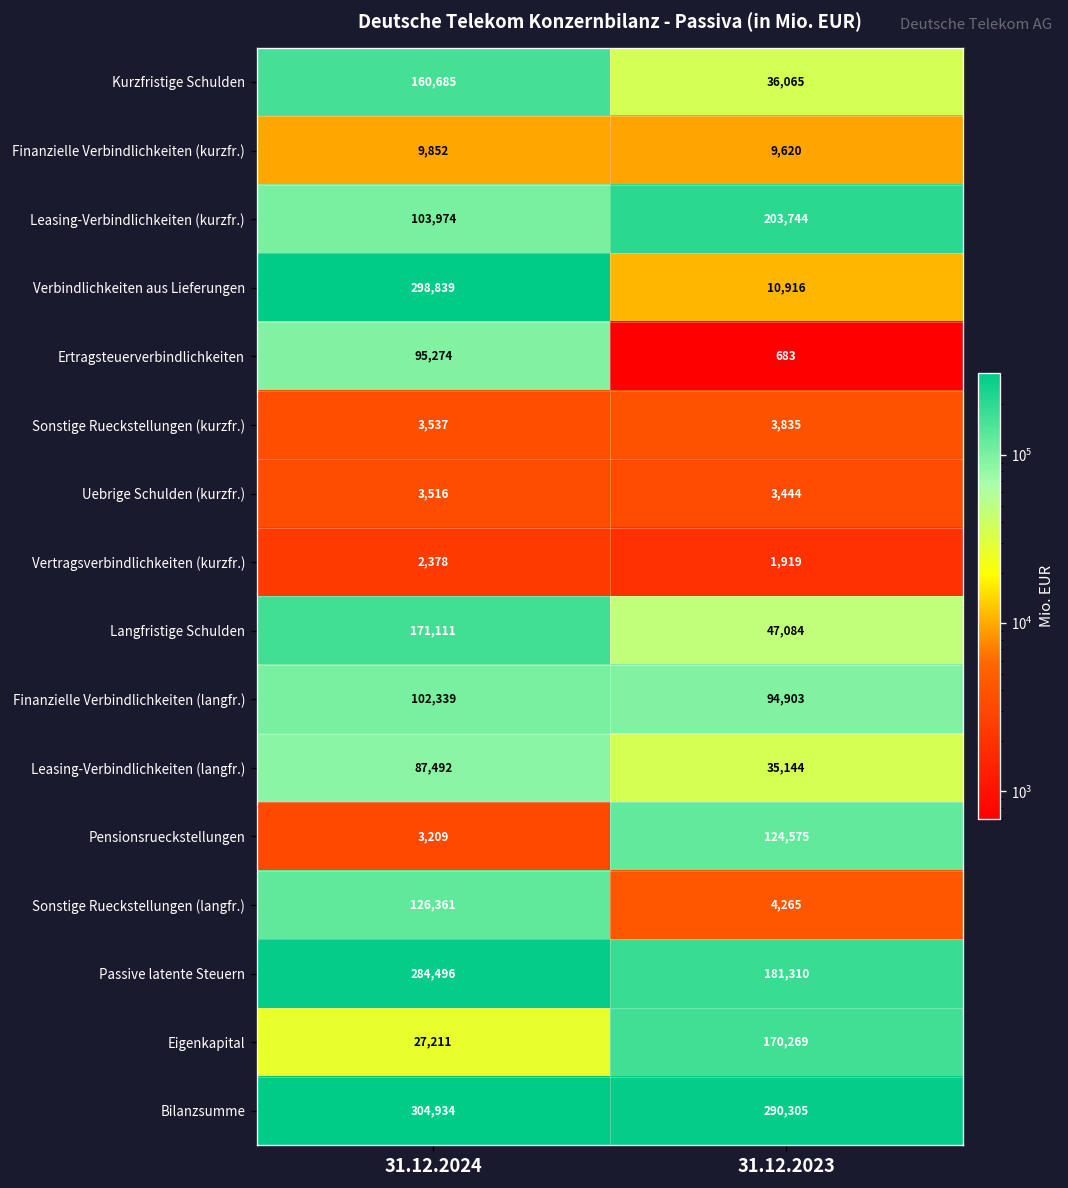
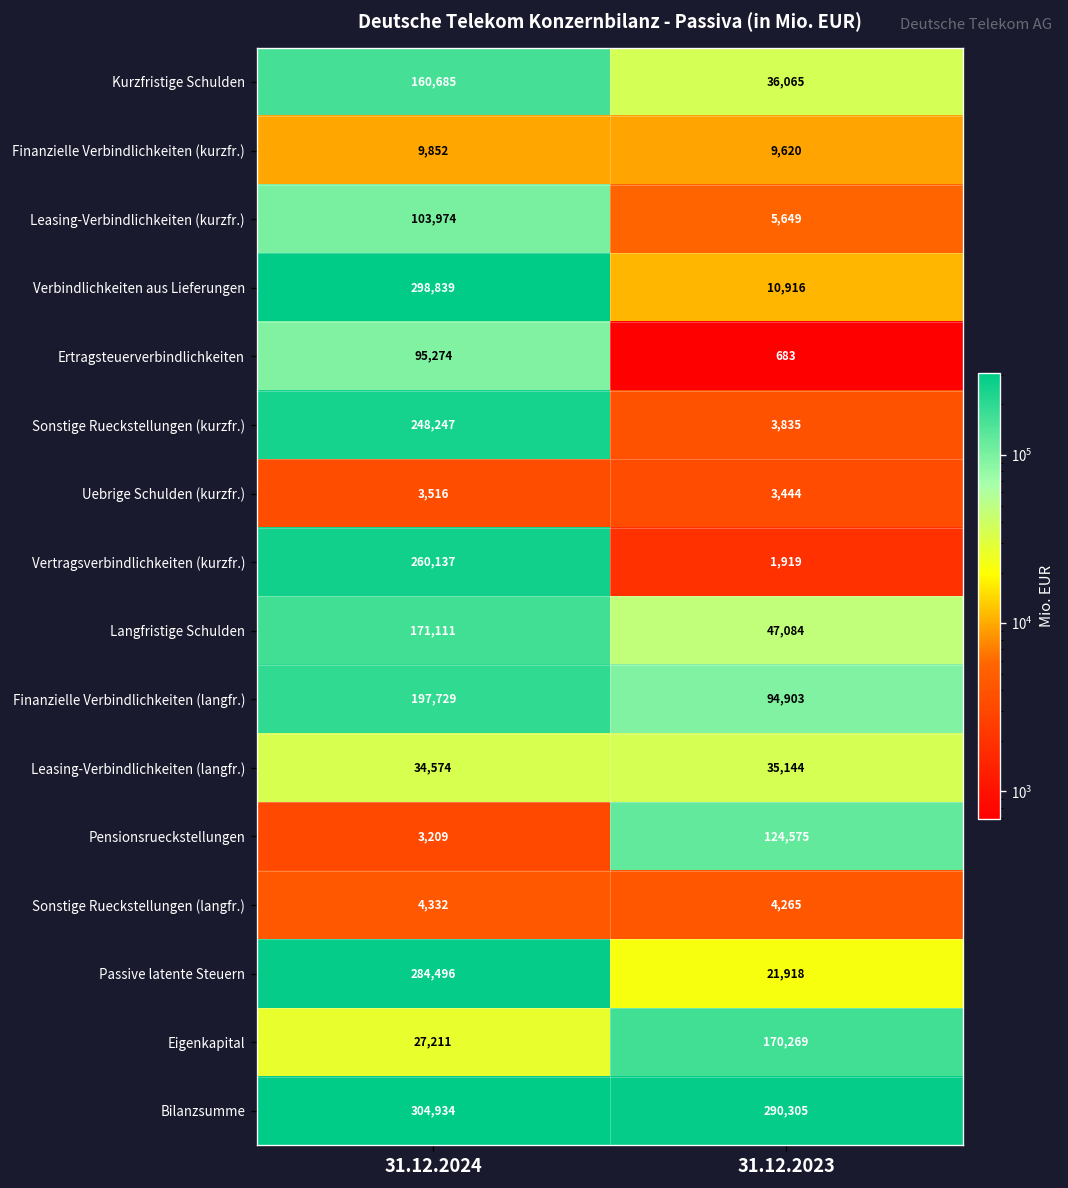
  {
    "Kurzfristige Schulden": {
      "31.12.2024": "160,685",
      "31.12.2023": "36,065"
    },
    "Finanzielle Verbindlichkeiten (kurzfr.)": {
      "31.12.2024": "9,852",
      "31.12.2023": "9,620"
    },
    "Leasing-Verbindlichkeiten (kurzfr.)": {
      "31.12.2024": "103,974",
-     "31.12.2023": "203,744"
+     "31.12.2023": "5,649"
    },
    "Verbindlichkeiten aus Lieferungen": {
      "31.12.2024": "298,839",
      "31.12.2023": "10,916"
    },
    "Ertragsteuerverbindlichkeiten": {
      "31.12.2024": "95,274",
      "31.12.2023": "683"
    },
    "Sonstige Rueckstellungen (kurzfr.)": {
-     "31.12.2024": "3,537",
+     "31.12.2024": "248,247",
      "31.12.2023": "3,835"
    },
    "Uebrige Schulden (kurzfr.)": {
      "31.12.2024": "3,516",
      "31.12.2023": "3,444"
    },
    "Vertragsverbindlichkeiten (kurzfr.)": {
-     "31.12.2024": "2,378",
+     "31.12.2024": "260,137",
      "31.12.2023": "1,919"
    },
    "Langfristige Schulden": {
      "31.12.2024": "171,111",
      "31.12.2023": "47,084"
    },
    "Finanzielle Verbindlichkeiten (langfr.)": {
-     "31.12.2024": "102,339",
+     "31.12.2024": "197,729",
      "31.12.2023": "94,903"
    },
    "Leasing-Verbindlichkeiten (langfr.)": {
-     "31.12.2024": "87,492",
+     "31.12.2024": "34,574",
      "31.12.2023": "35,144"
    },
    "Pensionsrueckstellungen": {
      "31.12.2024": "3,209",
      "31.12.2023": "124,575"
    },
    "Sonstige Rueckstellungen (langfr.)": {
-     "31.12.2024": "126,361",
+     "31.12.2024": "4,332",
      "31.12.2023": "4,265"
    },
    "Passive latente Steuern": {
      "31.12.2024": "284,496",
-     "31.12.2023": "181,310"
+     "31.12.2023": "21,918"
    },
    "Eigenkapital": {
      "31.12.2024": "27,211",
      "31.12.2023": "170,269"
    },
    "Bilanzsumme": {
      "31.12.2024": "304,934",
      "31.12.2023": "290,305"
    }
  }
